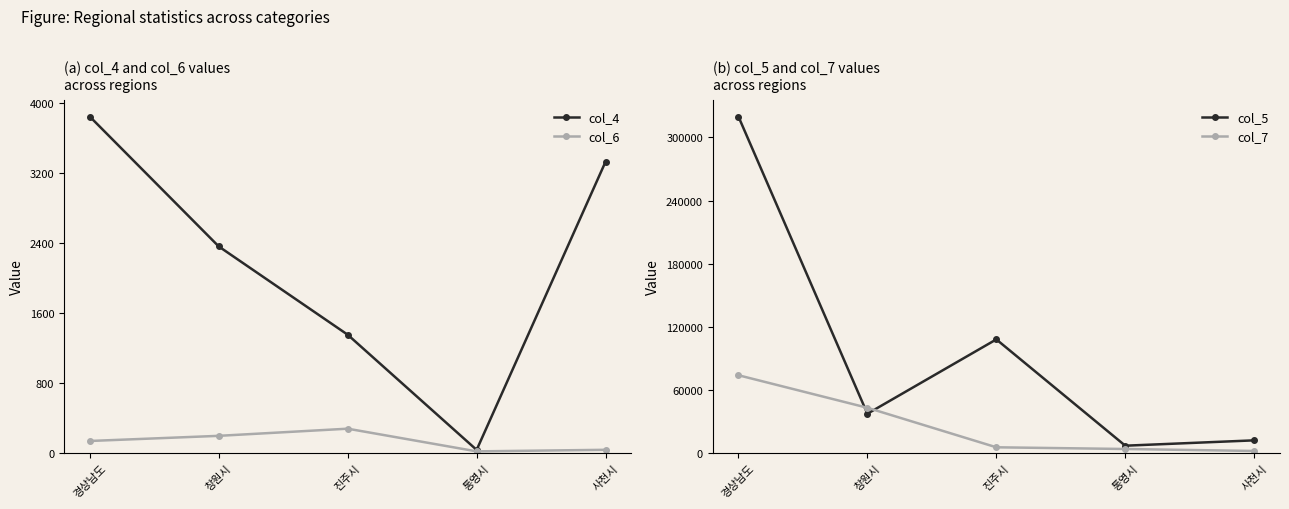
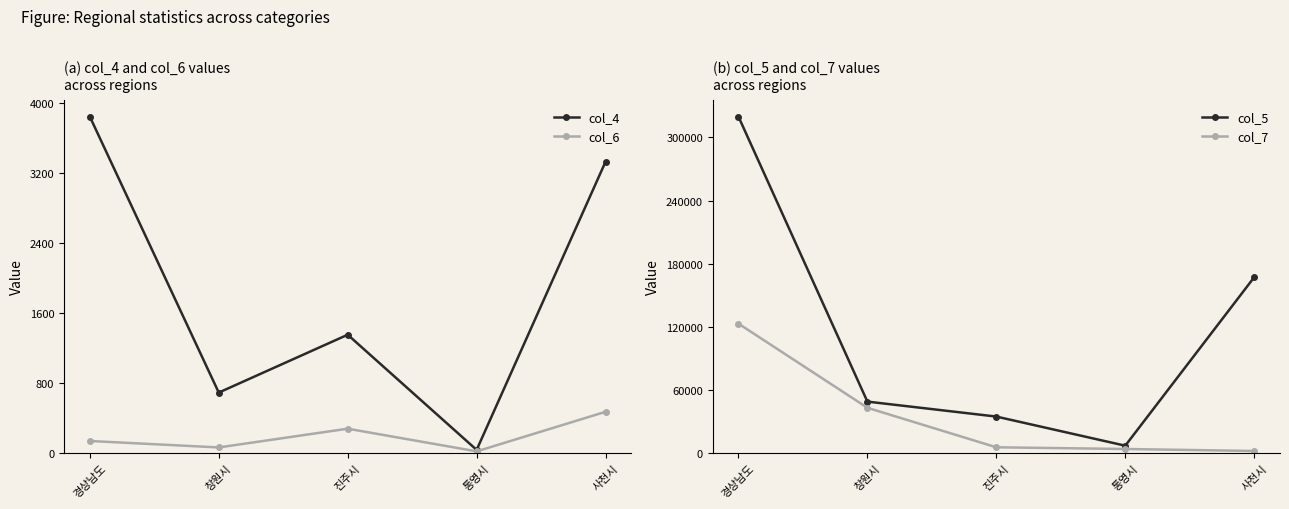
  {
    "(a) col_4 and col_6 values across regions": {
      "col_4": {
        "경상남도": 3800,
-       "창원시": 2400,
+       "창원시": 700,
        "진주시": 1400,
        "사천시": 3300
      },
      "col_6": {
        "경상남도": 100,
-       "창원시": 200,
+       "창원시": 100,
        "진주시": 300,
-       "사천시": 0
+       "사천시": 500
      }
    },
    "(b) col_5 and col_7 values across regions": {
      "col_5": {
        "경상남도": 320000,
-       "창원시": 37000,
-       "진주시": 108000,
+       "창원시": 49000,
+       "진주시": 35000,
        "통영시": 7000,
-       "사천시": 12000
+       "사천시": 167000
      },
      "col_7": {
-       "경상남도": 74000,
+       "경상남도": 123000,
        "창원시": 43000,
        "진주시": 6000,
        "통영시": 4000,
        "사천시": 2000
      }
    }
  }
